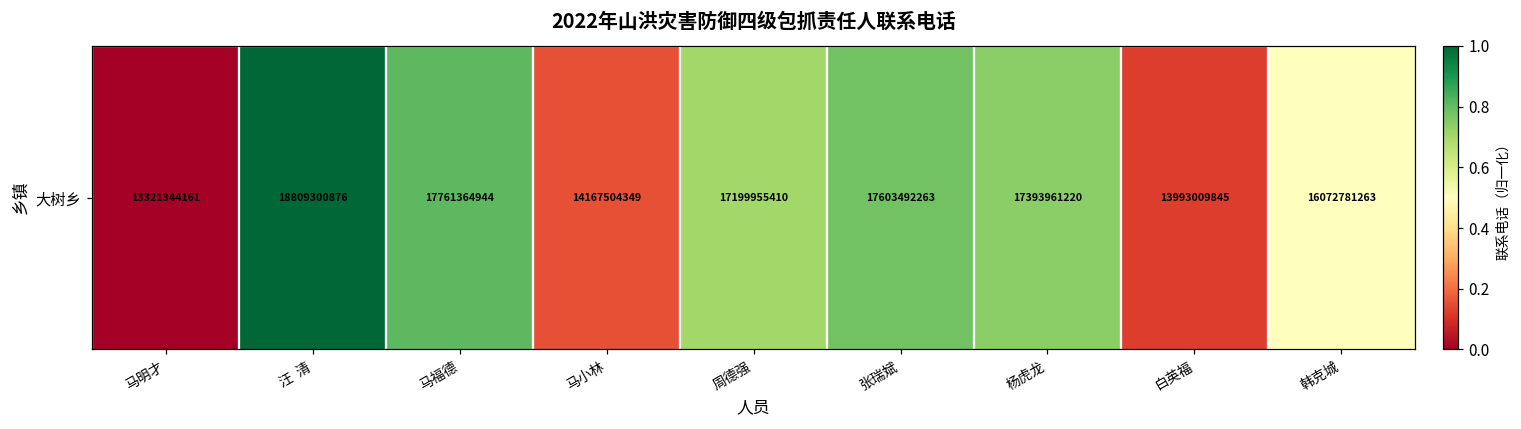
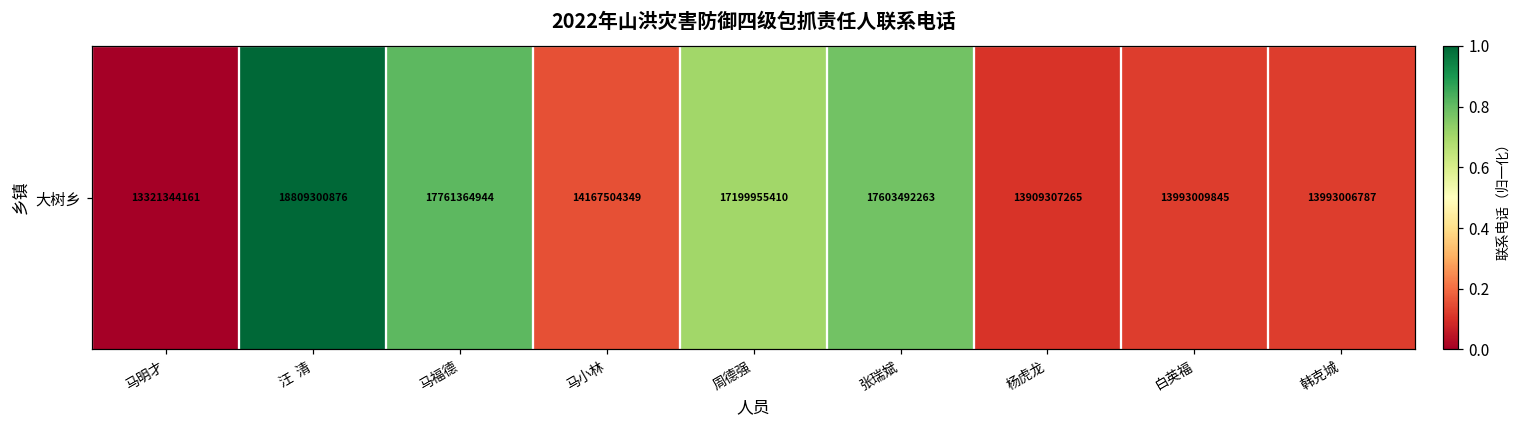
  {
    "大树乡": {
      "马明才": 13321344161,
      "汪 清": 18809300876,
      "马福德": 17761364944,
      "马小林": 14167504349,
      "周德强": 17199955410,
      "张瑞斌": 17603492263,
-     "杨虎龙": 17393961220,
+     "杨虎龙": 13909307265,
      "白英福": 13993009845,
-     "韩克城": 16072781263
+     "韩克城": 13993006787
    }
  }
